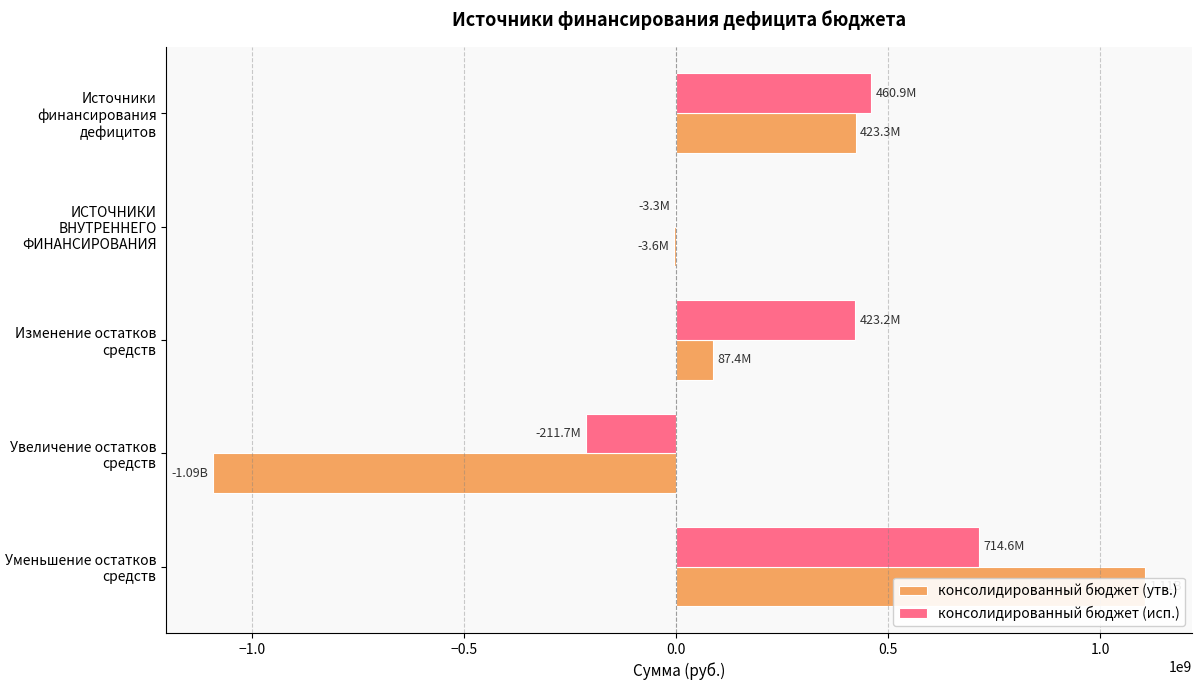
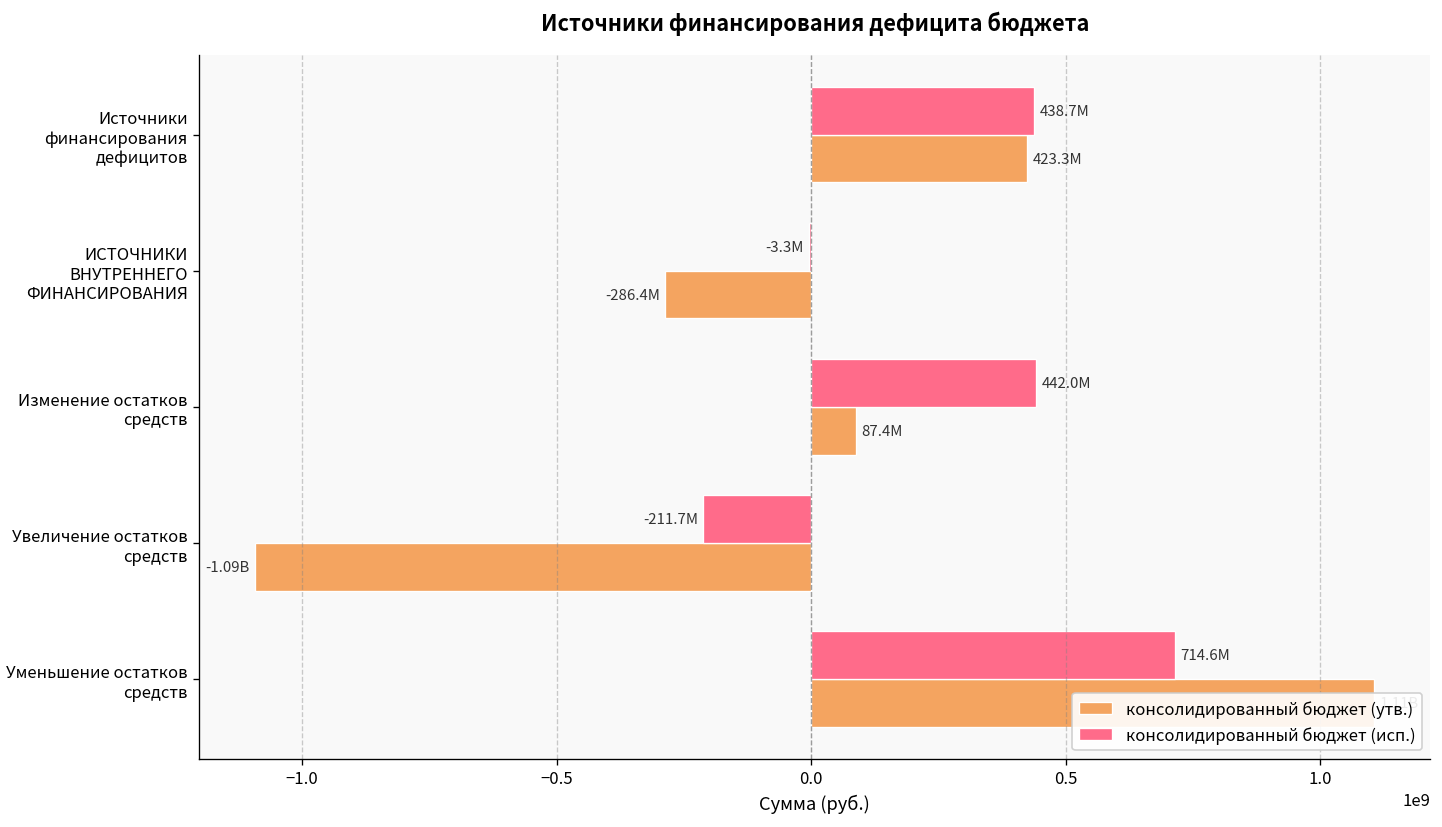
  {
    "консолидированный бюджет (утв.)": {
      "Источники финансирования дефицитов": "423.3M",
-     "ИСТОЧНИКИ ВНУТРЕННЕГО ФИНАНСИРОВАНИЯ": "-3.6M",
+     "ИСТОЧНИКИ ВНУТРЕННЕГО ФИНАНСИРОВАНИЯ": "-286.4M",
      "Изменение остатков средств": "87.4M",
      "Увеличение остатков средств": "-1.09B"
    },
    "консолидированный бюджет (исп.)": {
-     "Источники финансирования дефицитов": "460.9M",
+     "Источники финансирования дефицитов": "438.7M",
      "ИСТОЧНИКИ ВНУТРЕННЕГО ФИНАНСИРОВАНИЯ": "-3.3M",
-     "Изменение остатков средств": "423.2M",
+     "Изменение остатков средств": "442.0M",
      "Увеличение остатков средств": "-211.7M",
      "Уменьшение остатков средств": "714.6M"
    }
  }
